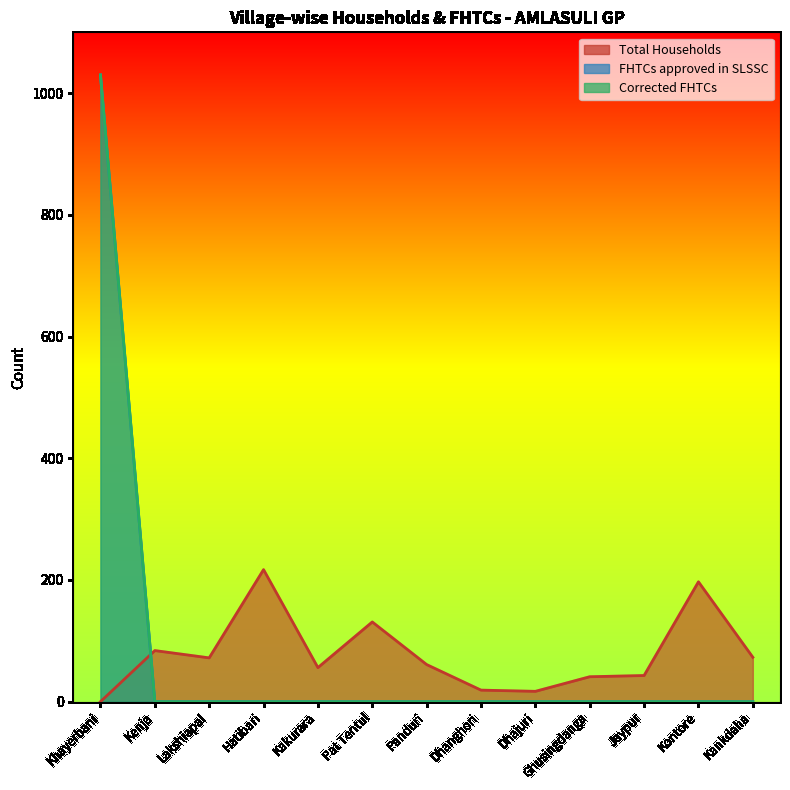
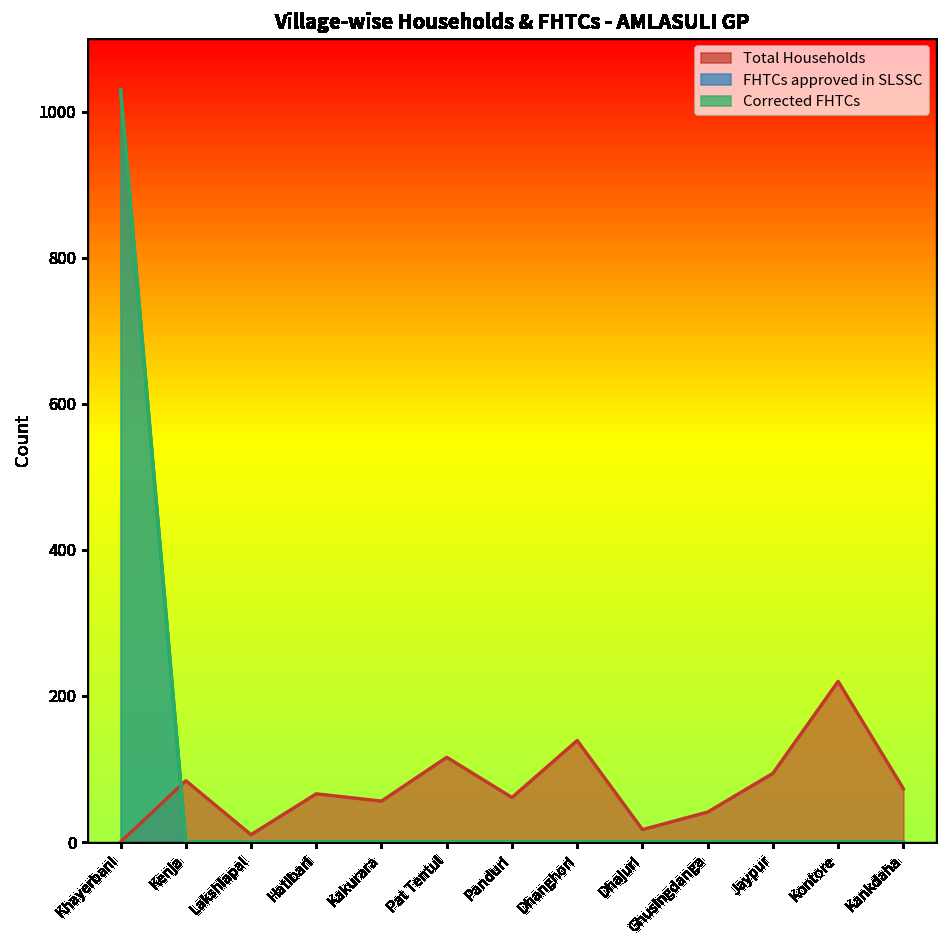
  {
    "Total Households": {
      "Khayerbani": 0,
      "Kenja": 80,
-     "Lakshiapal": 70,
-     "Hatibari": 220,
+     "Lakshiapal": 10,
+     "Hatibari": 70,
      "Kakurara": 60,
-     "Pat Tentul": 130,
+     "Pat Tentul": 120,
      "Panduri": 60,
-     "Dhanghori": 20,
+     "Dhanghori": 140,
      "Dhajuri": 20,
      "Ghusingdanga": 40,
-     "Jaypur": 40,
-     "Kontore": 200,
+     "Jaypur": 90,
+     "Kontore": 220,
      "Kankdaha": 70
    },
    "Corrected FHTCs": {
      "Khayerbani": 1030,
      "Kenja": 0,
      "Lakshiapal": 0,
      "Hatibari": 0,
      "Kakurara": 0,
      "Pat Tentul": 0,
      "Panduri": 0,
      "Dhanghori": 0,
      "Dhajuri": 0,
      "Ghusingdanga": 0,
      "Jaypur": 0,
      "Kontore": 0,
      "Kankdaha": 0
    }
  }
